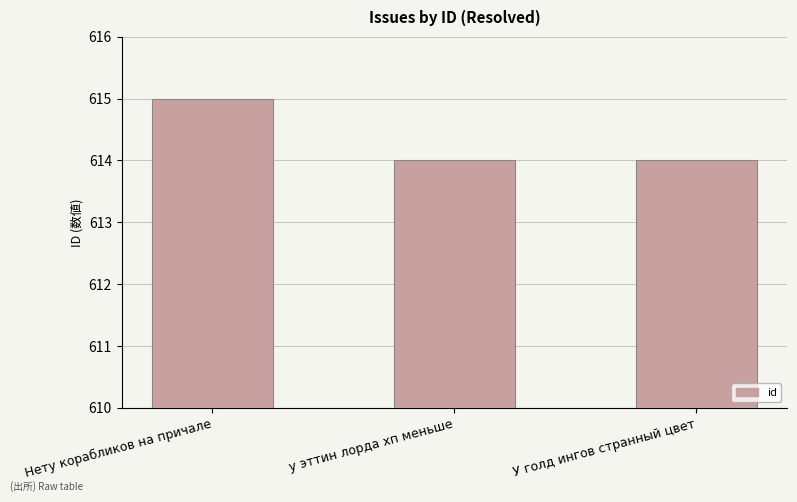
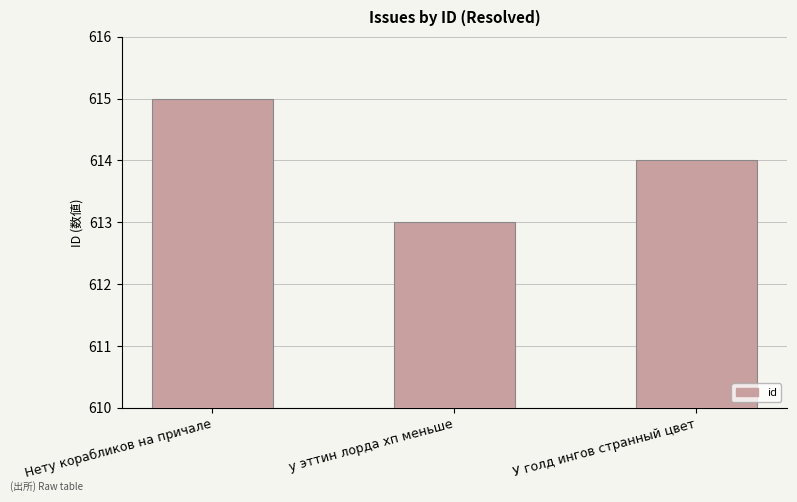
  {
    "Нету корабликов на причале": 615,
-   "у эттин лорда хп меньше": 614,
+   "у эттин лорда хп меньше": 613,
    "У голд ингов странный цвет": 614
  }
